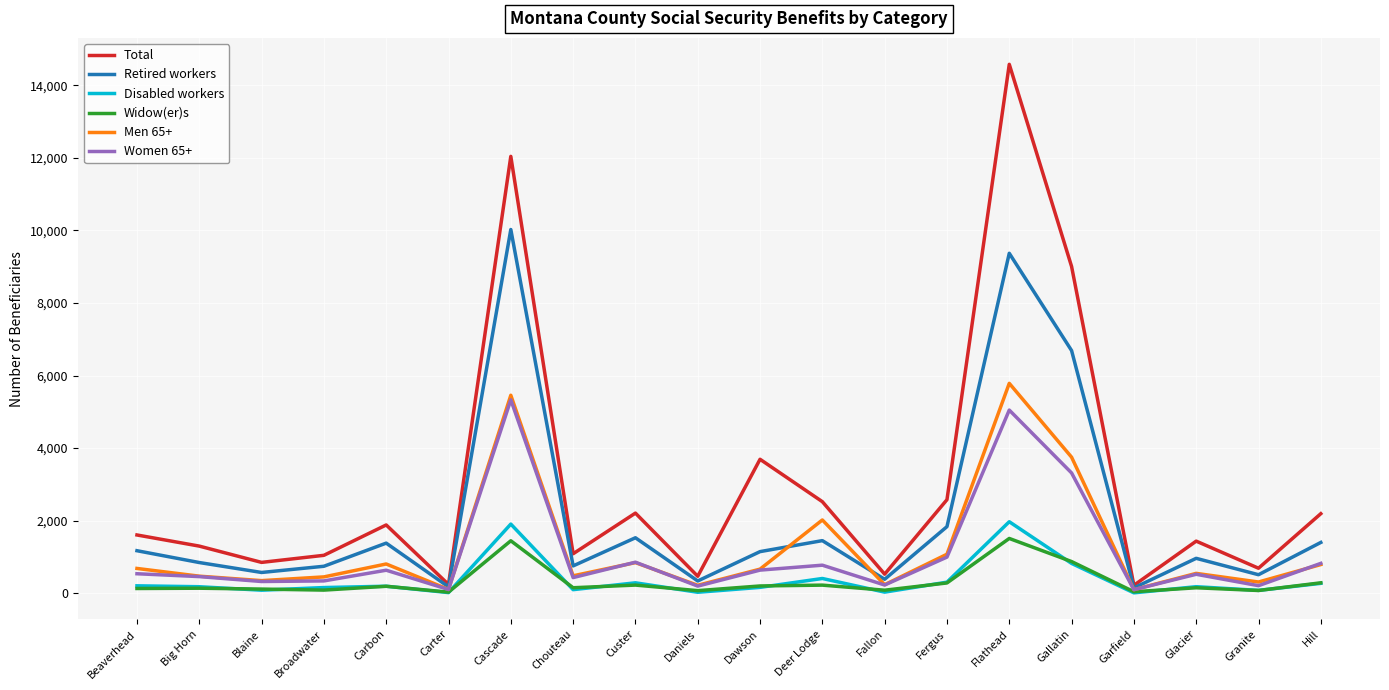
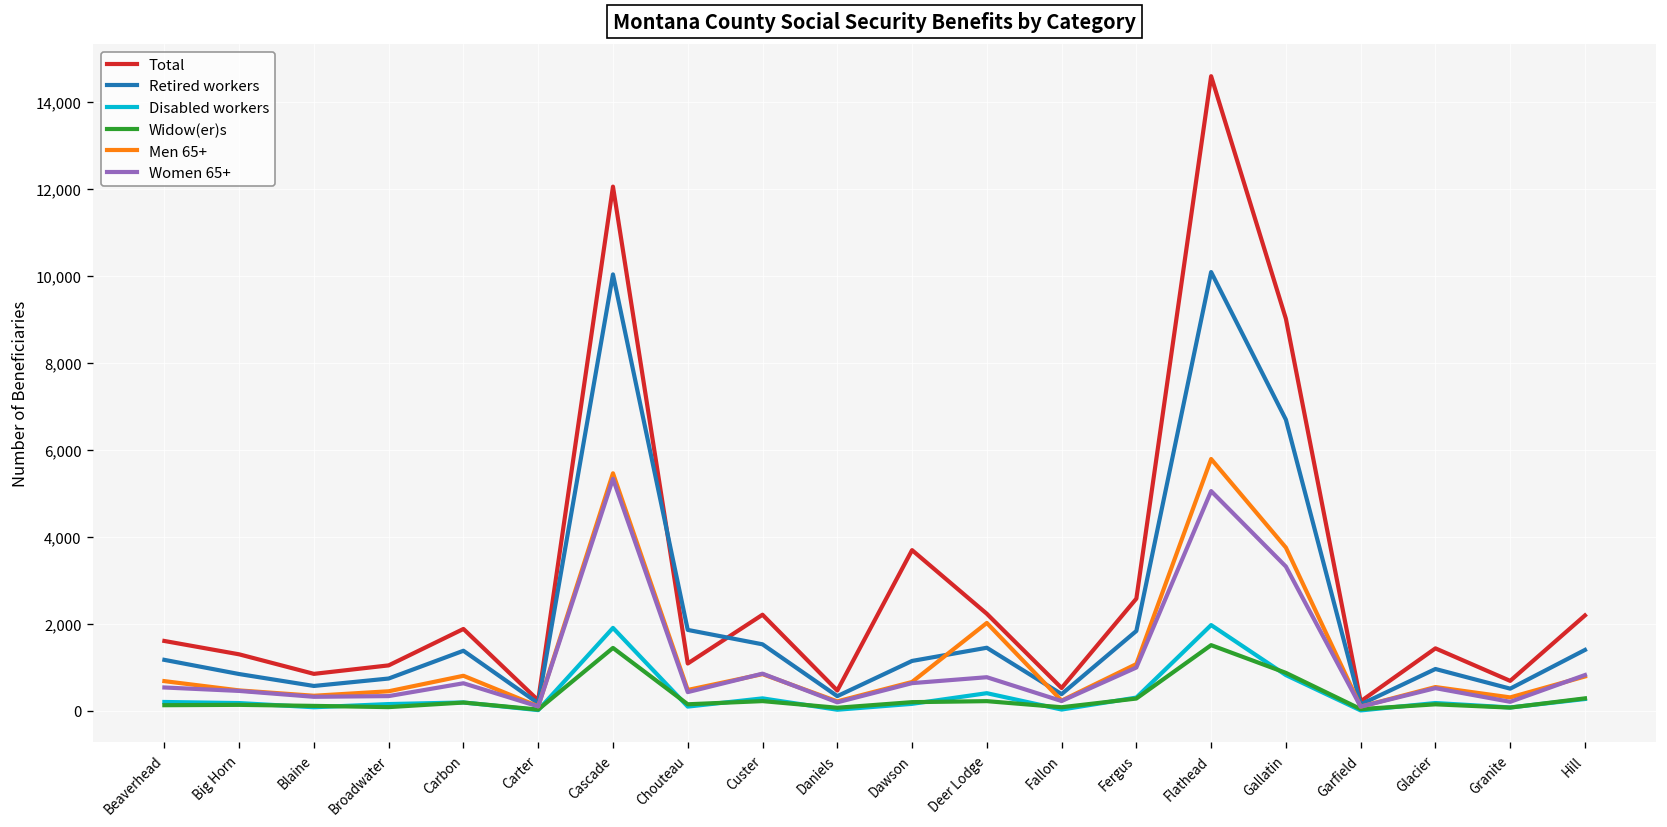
  {
    "Total": {
      "Beaverhead": "1,600",
      "Big Horn": "1,300",
      "Blaine": "800",
      "Broadwater": "1,000",
      "Carbon": "1,900",
      "Cascade": "12,000",
      "Chouteau": "1,100",
      "Custer": "2,200",
      "Daniels": "500",
      "Dawson": "3,700",
-     "Deer Lodge": "2,500",
+     "Deer Lodge": "2,200",
      "Fallon": "500",
      "Fergus": "2,600",
      "Flathead": "14,600",
      "Gallatin": "9,000",
      "Garfield": "200",
      "Glacier": "1,400",
      "Granite": "700",
      "Hill": "2,200"
    },
    "Retired workers": {
      "Beaverhead": "1,200",
      "Big Horn": "800",
      "Blaine": "600",
      "Broadwater": "700",
      "Carbon": "1,400",
      "Cascade": "10,000",
-     "Chouteau": "800",
+     "Chouteau": "1,900",
      "Custer": "1,500",
      "Daniels": "300",
      "Dawson": "1,100",
      "Deer Lodge": "1,400",
      "Fallon": "400",
      "Fergus": "1,800",
-     "Flathead": "9,400",
+     "Flathead": "10,100",
      "Gallatin": "6,700",
      "Glacier": "1,000",
      "Granite": "500",
      "Hill": "1,400"
    },
    "Disabled workers": {
      "Beaverhead": "200",
      "Cascade": "1,900",
      "Deer Lodge": "400",
      "Flathead": "2,000"
    },
    "Widow(er)s": {
      "Beaverhead": "100",
      "Cascade": "1,400",
      "Deer Lodge": "200",
      "Flathead": "1,500"
    },
    "Men 65+": {
      "Beaverhead": "700",
      "Broadwater": "400",
      "Carbon": "800",
      "Cascade": "5,500",
      "Deer Lodge": "2,000",
      "Fergus": "1,100",
      "Flathead": "5,800",
      "Gallatin": "3,700",
      "Granite": "300"
    },
    "Women 65+": {
      "Beaverhead": "500",
      "Broadwater": "300",
      "Carbon": "600",
      "Cascade": "5,300",
      "Deer Lodge": "800",
      "Fergus": "1,000",
      "Flathead": "5,000",
      "Gallatin": "3,300",
      "Granite": "200"
    }
  }
